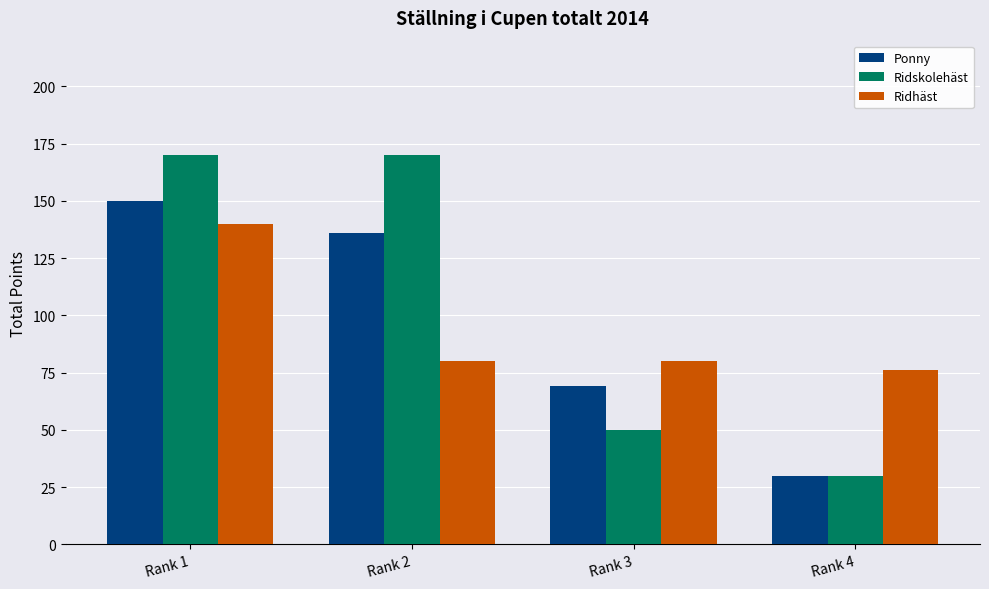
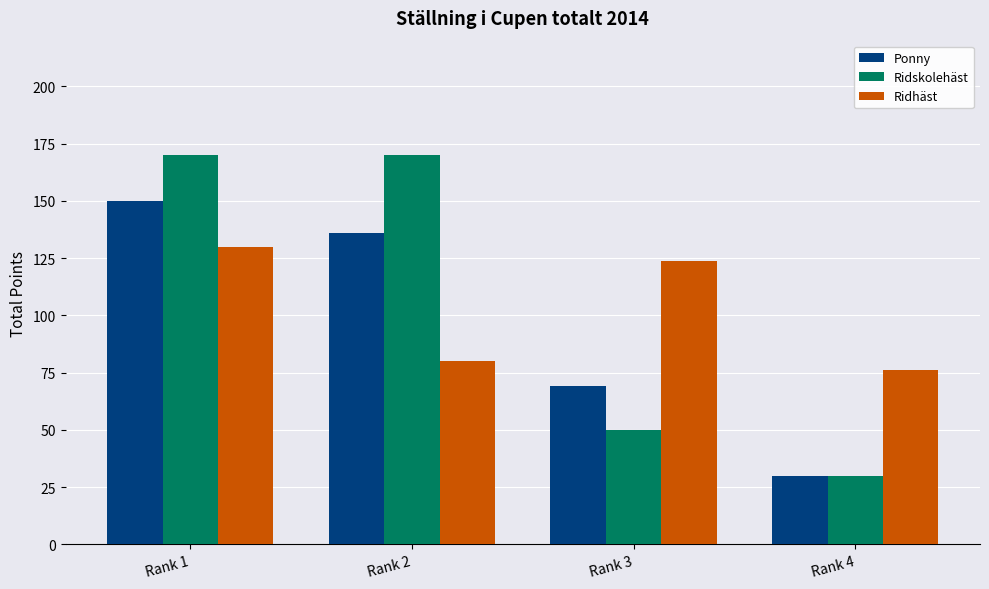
  {
    "Ponny": {
      "Rank 1": 150,
      "Rank 2": 136,
      "Rank 3": 69,
      "Rank 4": 30
    },
    "Ridskolehäst": {
      "Rank 1": 170,
      "Rank 2": 170,
      "Rank 3": 50,
      "Rank 4": 30
    },
    "Ridhäst": {
-     "Rank 1": 140,
+     "Rank 1": 130,
      "Rank 2": 80,
-     "Rank 3": 80,
+     "Rank 3": 124,
      "Rank 4": 76
    }
  }
